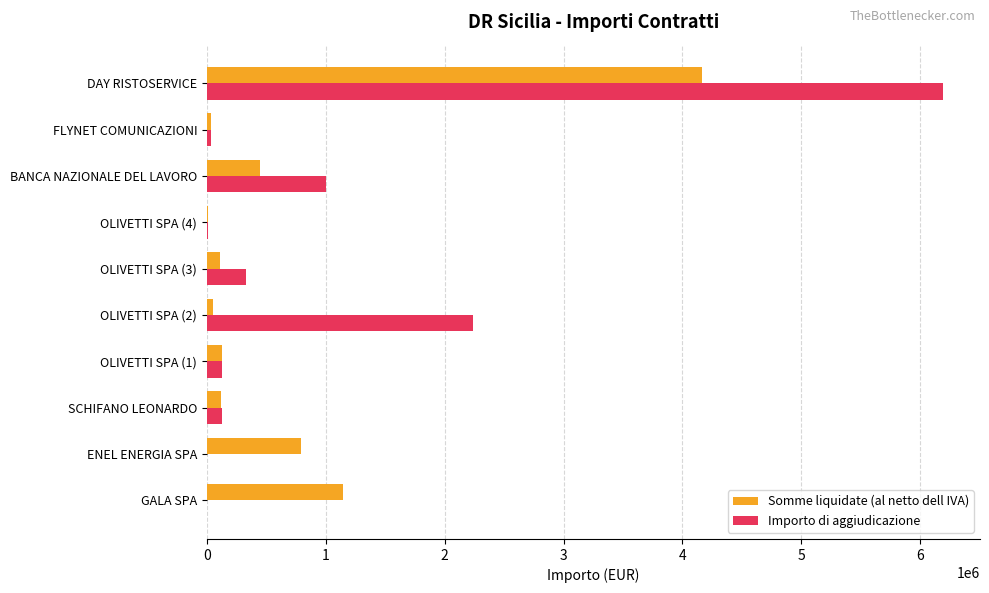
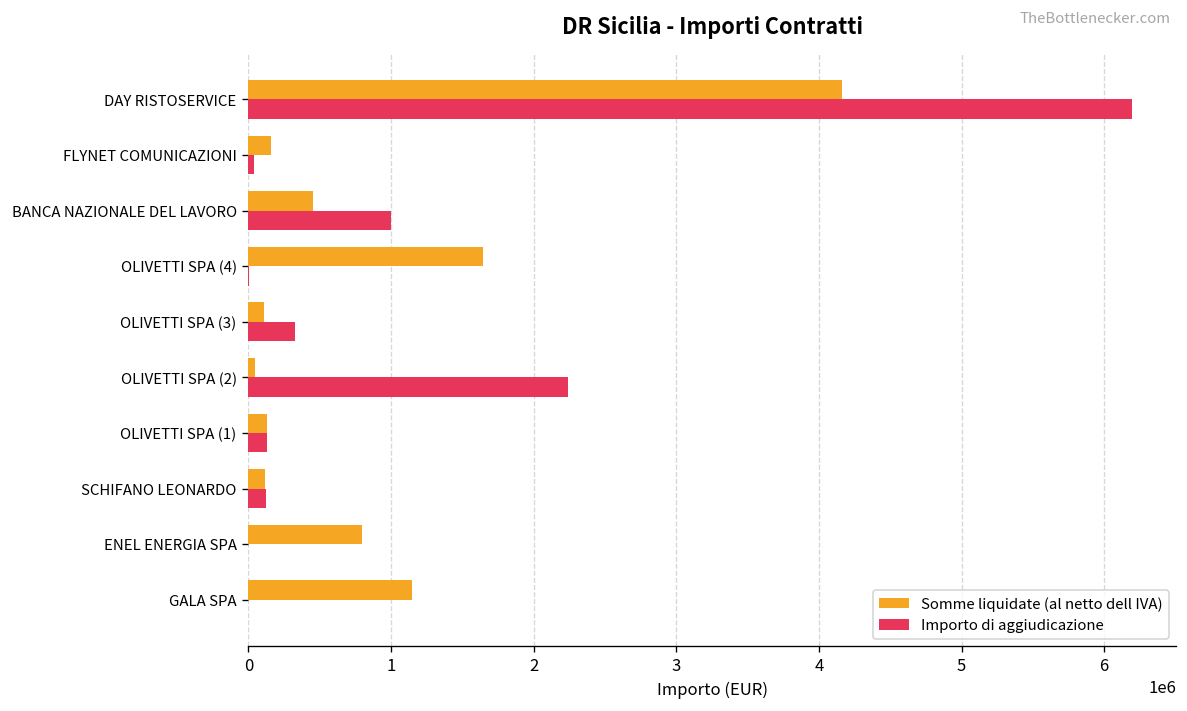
  {
    "Somme liquidate (al netto dell IVA)": {
      "DAY RISTOSERVICE": 4160000,
-     "FLYNET COMUNICAZIONI": 40000,
+     "FLYNET COMUNICAZIONI": 160000,
      "BANCA NAZIONALE DEL LAVORO": 450000,
-     "OLIVETTI SPA (4)": 10000,
+     "OLIVETTI SPA (4)": 1650000,
      "OLIVETTI SPA (3)": 110000,
      "OLIVETTI SPA (2)": 50000,
      "OLIVETTI SPA (1)": 130000,
      "SCHIFANO LEONARDO": 120000,
      "ENEL ENERGIA SPA": 790000,
      "GALA SPA": 1150000
    },
    "Importo di aggiudicazione": {
      "DAY RISTOSERVICE": 6190000,
      "FLYNET COMUNICAZIONI": 40000,
      "BANCA NAZIONALE DEL LAVORO": 1000000,
      "OLIVETTI SPA (3)": 330000,
      "OLIVETTI SPA (2)": 2240000,
      "OLIVETTI SPA (1)": 130000,
      "SCHIFANO LEONARDO": 130000,
      "ENEL ENERGIA SPA": 0,
      "GALA SPA": 0
    }
  }
